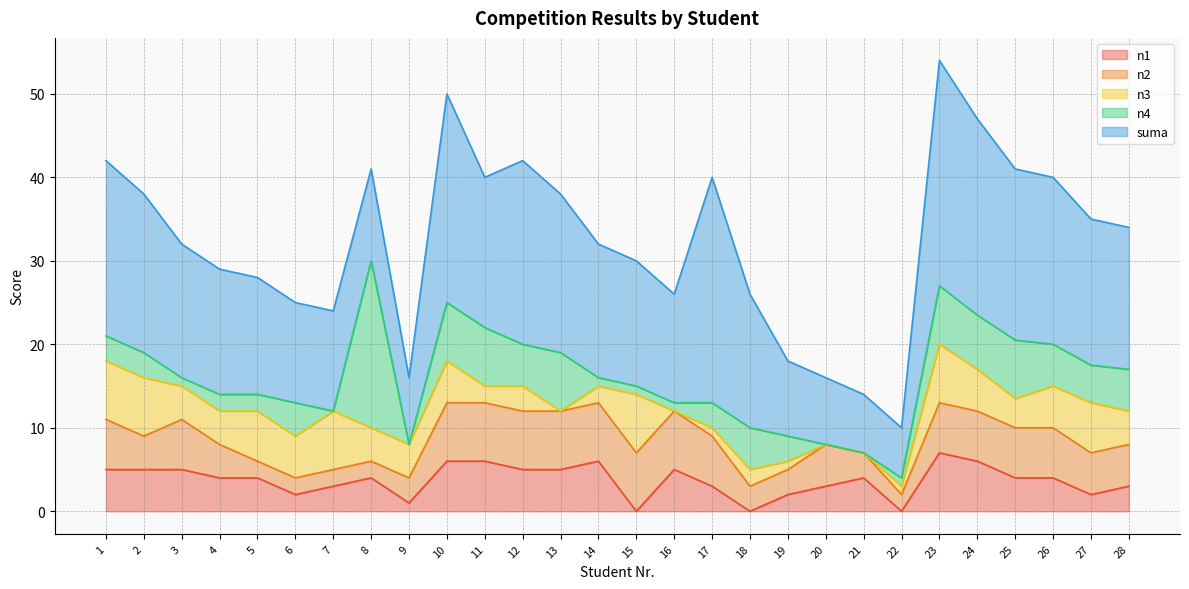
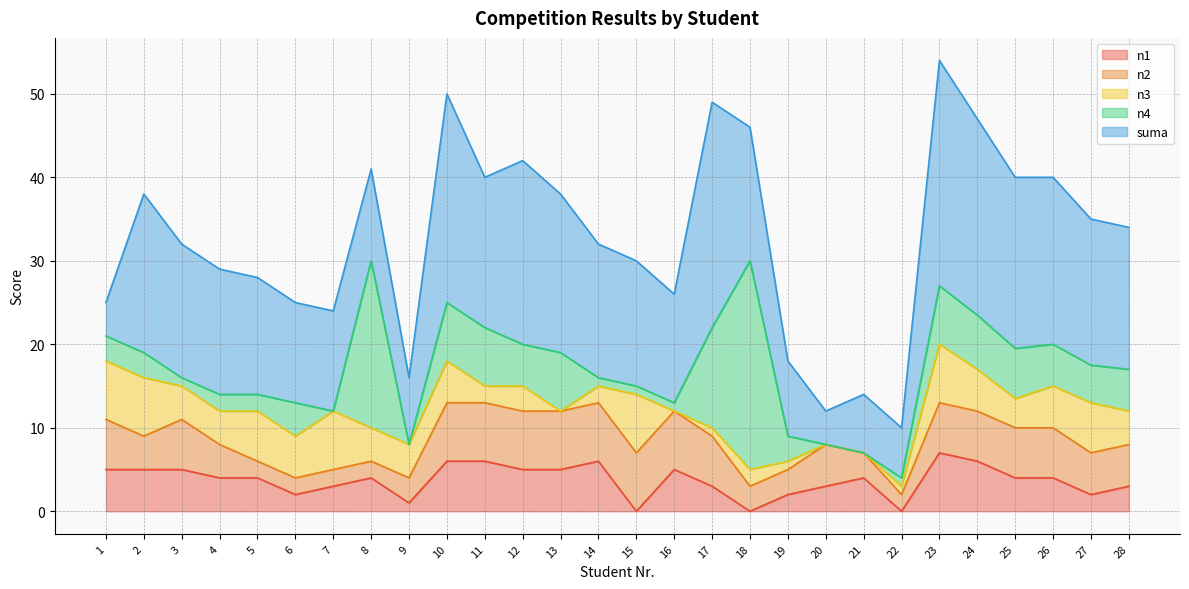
  {
    "n4": {
      "1": 3,
      "2": 3,
      "3": 1,
      "4": 2,
      "5": 2,
      "6": 4,
      "8": 20,
      "10": 7,
      "11": 7,
      "12": 5,
      "13": 7,
      "14": 1,
      "15": 1,
      "16": 1,
-     "17": 3,
-     "18": 5,
+     "17": 12,
+     "18": 25,
      "19": 3,
      "22": 1,
      "23": 7,
      "24": 7,
-     "25": 7,
+     "25": 6,
      "26": 5,
      "27": 5,
      "28": 5
    },
    "suma": {
-     "1": 21,
+     "1": 4,
      "2": 19,
      "3": 16,
      "4": 15,
      "5": 14,
      "6": 12,
      "7": 12,
      "8": 11,
      "9": 8,
      "10": 25,
      "11": 18,
      "12": 22,
      "13": 19,
      "14": 16,
      "15": 15,
      "16": 13,
      "17": 27,
      "18": 16,
      "19": 9,
-     "20": 8,
+     "20": 4,
      "21": 7,
      "22": 6,
      "23": 27,
      "24": 24,
      "25": 21,
      "26": 20,
      "27": 18,
      "28": 17
    }
  }
